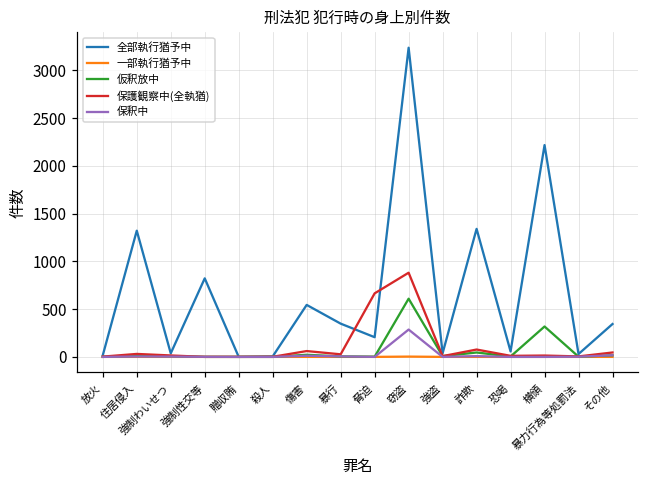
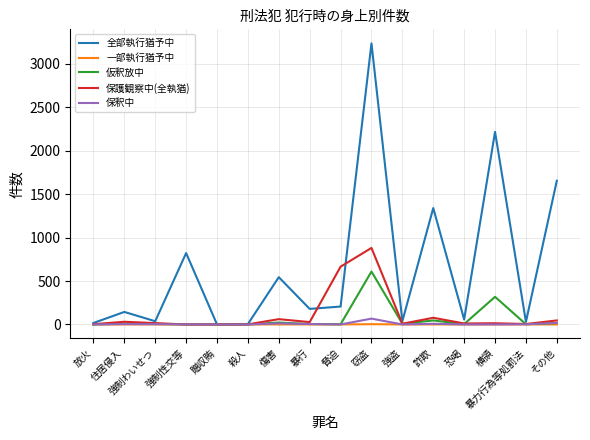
  {
    "全部執行猶予中": {
-     "住居侵入": 1300,
+     "住居侵入": 100,
      "強制性交等": 800,
      "傷害": 500,
-     "暴行": 300,
+     "暴行": 200,
      "脅迫": 200,
      "窃盗": 3200,
      "強盗": 0,
      "詐欺": 1300,
      "恐喝": 100,
      "横領": 2200,
-     "その他": 300
+     "その他": 1700
    },
    "一部執行猶予中": {
      "窃盗": 0
    },
    "仮釈放中": {
      "窃盗": 600,
      "詐欺": 0,
      "横領": 300
    },
    "保護観察中(全執猶)": {
      "傷害": 100,
      "脅迫": 700,
      "窃盗": 900,
      "詐欺": 100,
      "その他": 0
    },
    "保釈中": {
-     "窃盗": 300
+     "窃盗": 100
    }
  }
